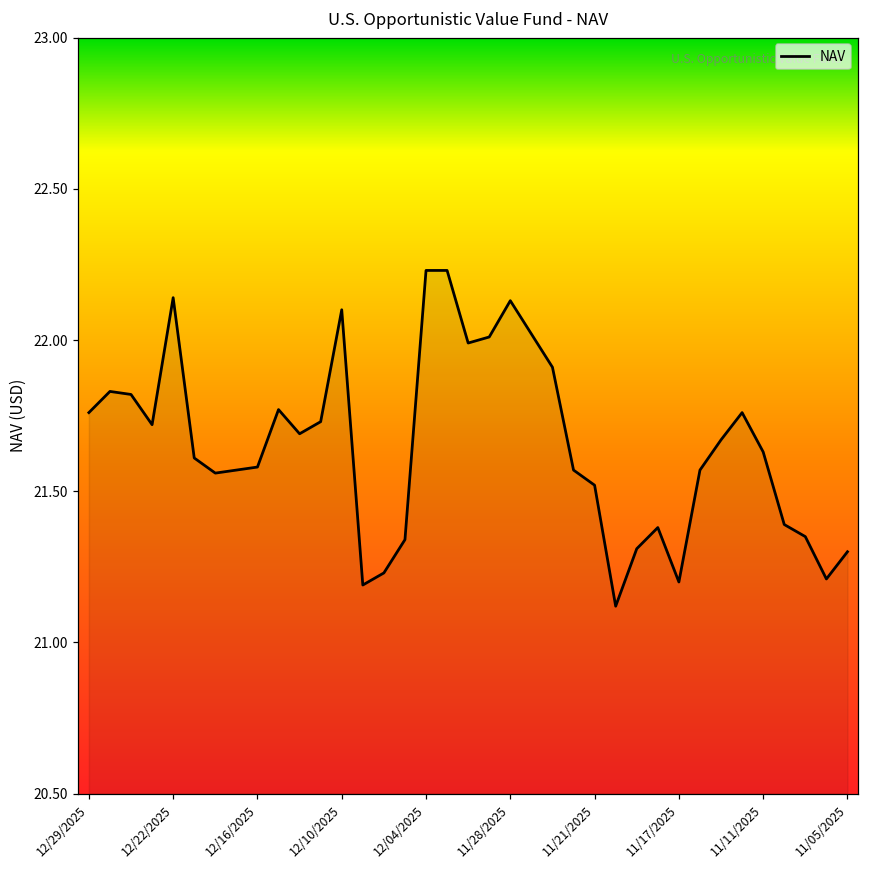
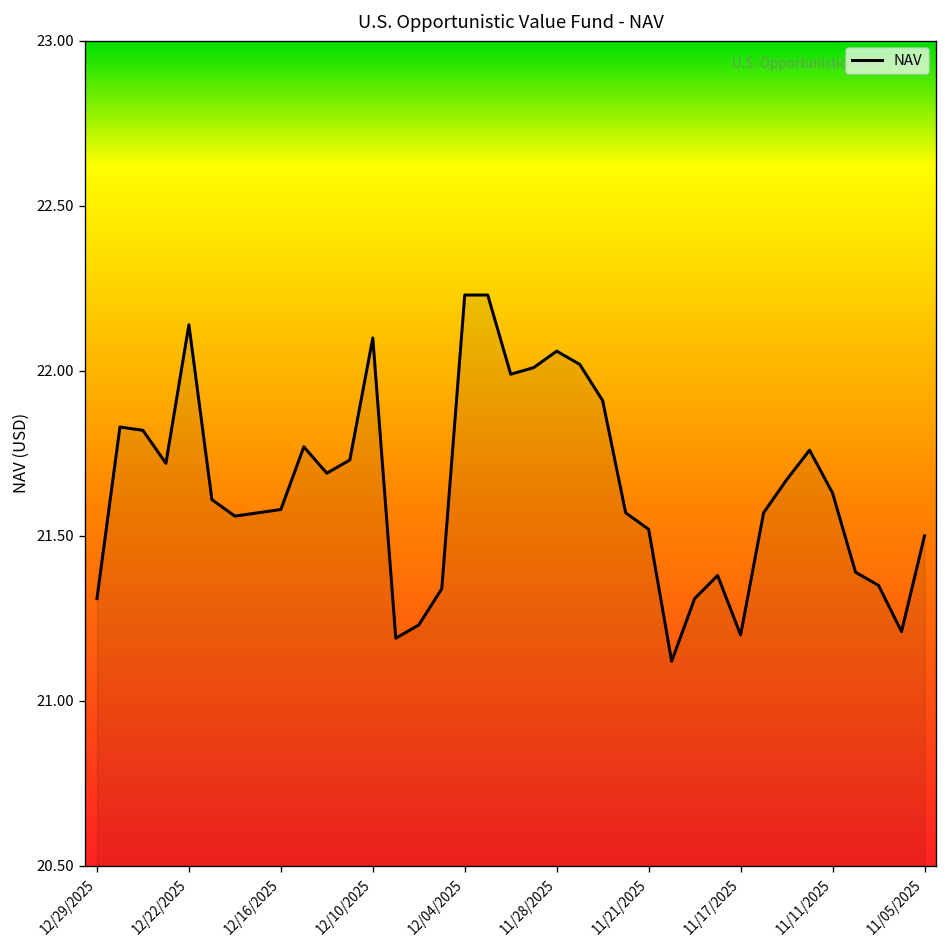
  {
-   "12/29/2025": 21.76,
+   "12/29/2025": 21.31,
    "12/22/2025": 22.14,
    "12/16/2025": 21.58,
    "12/10/2025": 22.10,
    "12/04/2025": 22.23,
-   "11/28/2025": 22.13,
+   "11/28/2025": 22.06,
    "11/21/2025": 21.52,
    "11/17/2025": 21.20,
    "11/11/2025": 21.63,
-   "11/05/2025": 21.3
+   "11/05/2025": 21.5
  }
